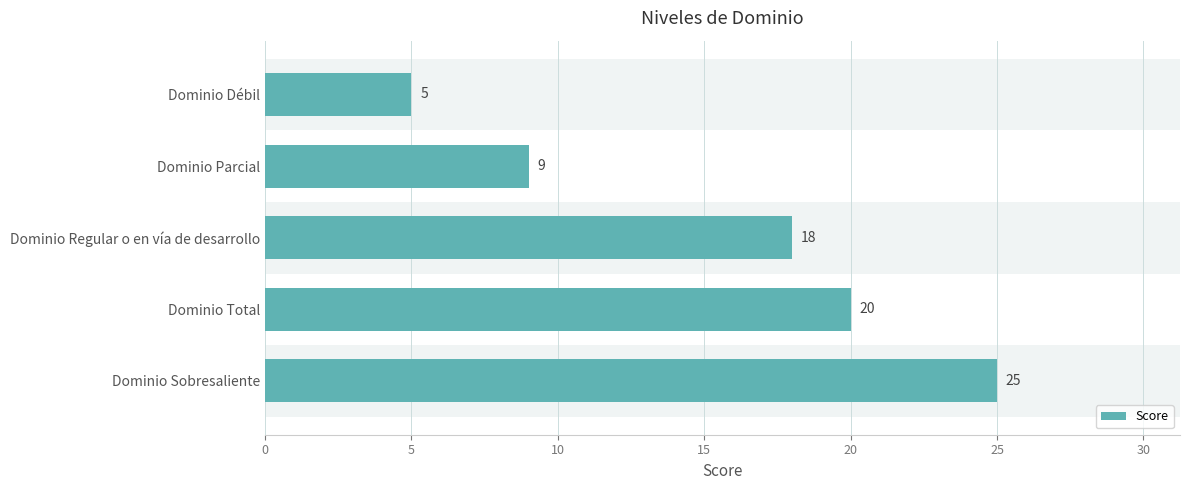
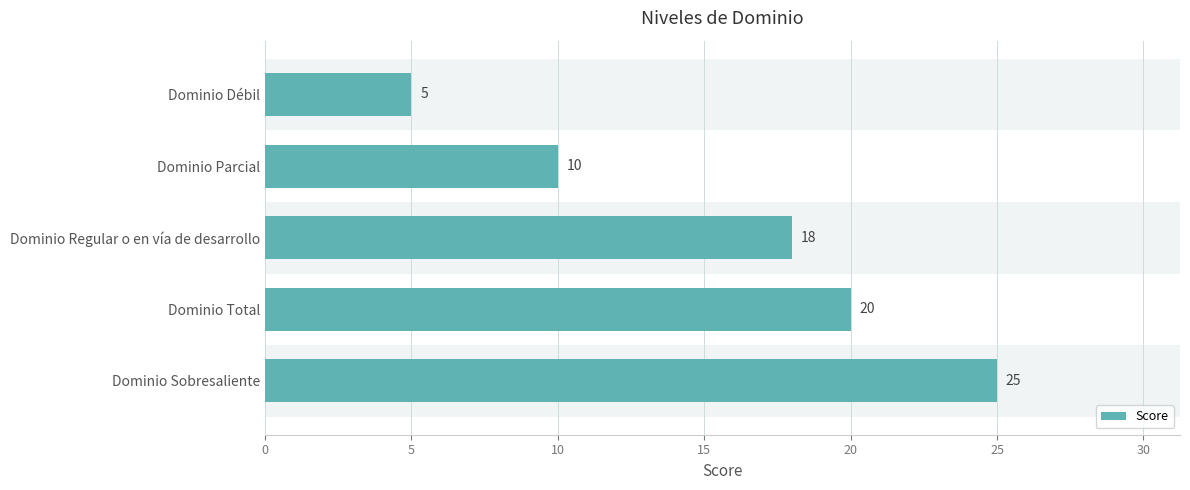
  {
    "Dominio Débil": 5,
-   "Dominio Parcial": 9,
+   "Dominio Parcial": 10,
    "Dominio Regular o en vía de desarrollo": 18,
    "Dominio Total": 20,
    "Dominio Sobresaliente": 25
  }
